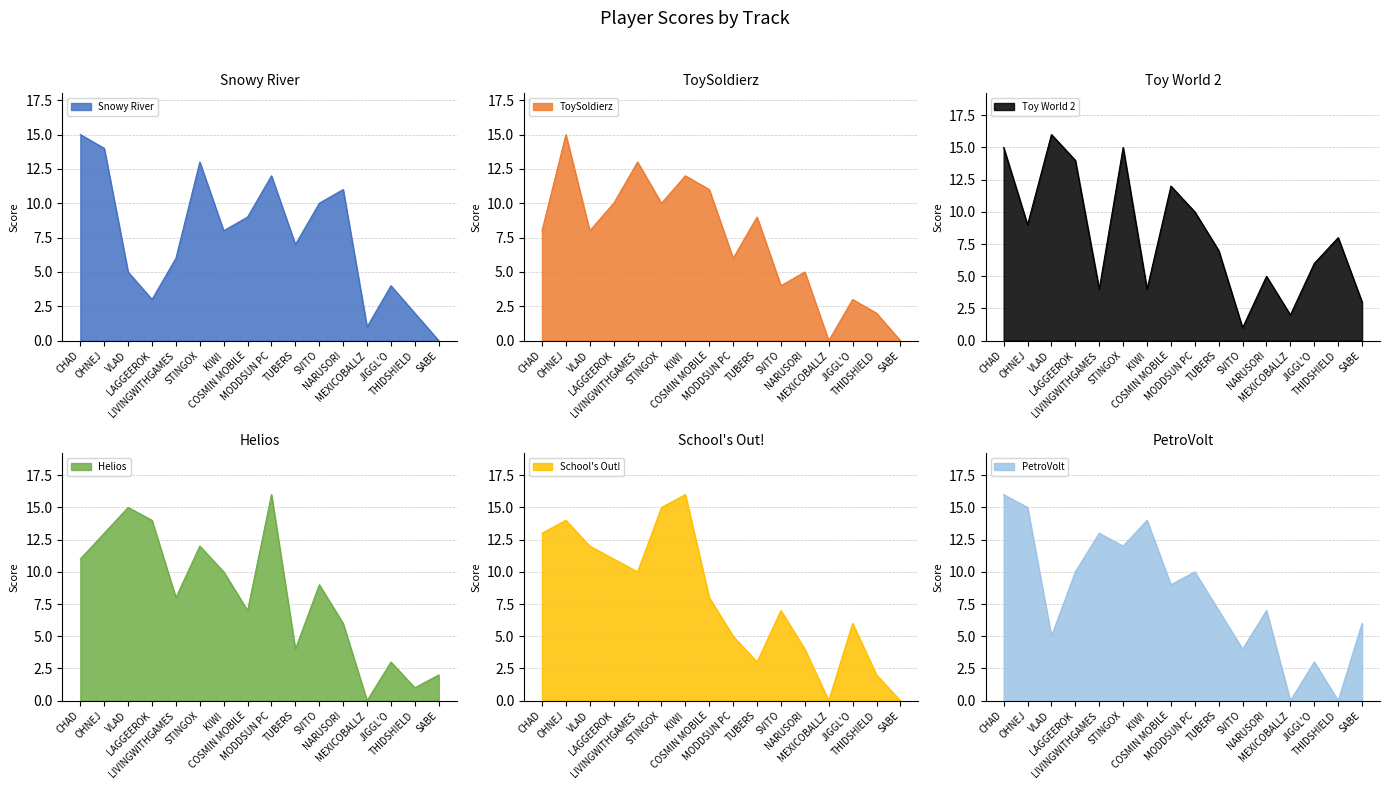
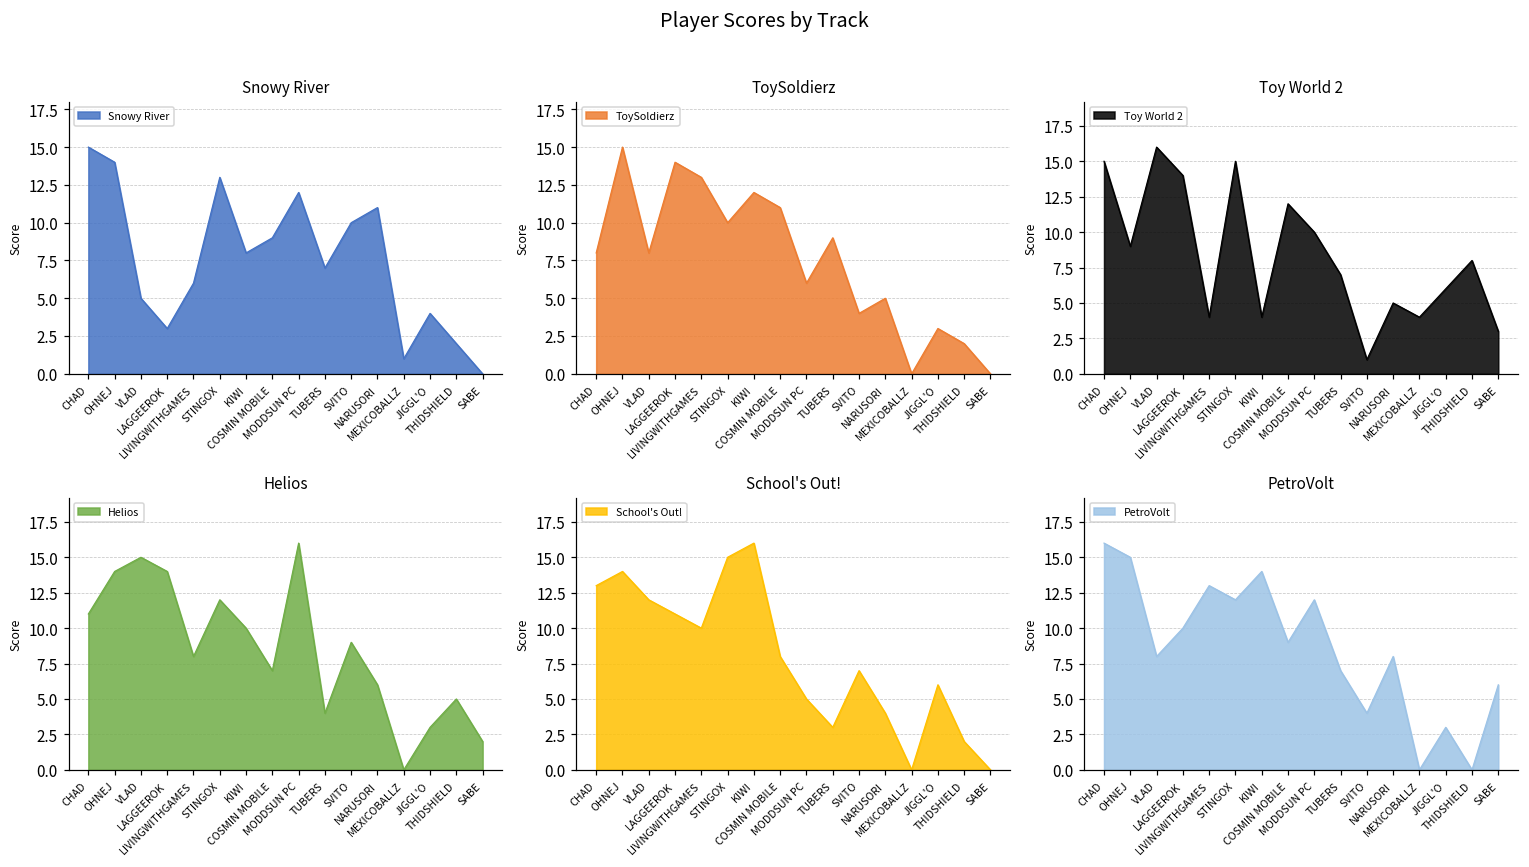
  {
    "Snowy River": {
      "CHAD": 15.0,
      "OHNEJ": 14.0,
      "VLAD": 5.0,
      "LAGGEEROK": 3.0,
      "LIVINGWITHGAMES": 6.0,
      "STINGOX": 13.0,
      "KIWI": 8.0,
      "COSMIN MOBILE": 9.0,
      "MODDSUN PC": 12.0,
      "TUBERS": 7.0,
      "SVITO": 10.0,
      "NARUSORI": 11.0,
      "MEXICOBALLZ": 1.0,
      "JIGGL'O": 4.0,
      "THIDSHIELD": 2.0,
      "SABE": 0.0
    },
    "ToySoldierz": {
      "CHAD": 8,
      "OHNEJ": 15,
      "VLAD": 8,
-     "LAGGEEROK": 10,
+     "LAGGEEROK": 14,
      "LIVINGWITHGAMES": 13,
      "STINGOX": 10,
      "KIWI": 12,
      "COSMIN MOBILE": 11,
      "MODDSUN PC": 6,
      "TUBERS": 9,
      "SVITO": 4,
      "NARUSORI": 5,
      "MEXICOBALLZ": 0,
      "JIGGL'O": 3,
      "THIDSHIELD": 2,
      "SABE": 0
    },
    "Toy World 2": {
      "CHAD": 15,
      "OHNEJ": 9,
      "VLAD": 16,
      "LAGGEEROK": 14,
      "LIVINGWITHGAMES": 4,
      "STINGOX": 15,
      "KIWI": 4,
      "COSMIN MOBILE": 12,
      "MODDSUN PC": 10,
      "TUBERS": 7,
      "SVITO": 1,
      "NARUSORI": 5,
-     "MEXICOBALLZ": 2,
+     "MEXICOBALLZ": 4,
      "JIGGL'O": 6,
      "THIDSHIELD": 8,
      "SABE": 3
    },
    "Helios": {
      "CHAD": 11,
-     "OHNEJ": 13,
+     "OHNEJ": 14,
      "VLAD": 15,
      "LAGGEEROK": 14,
      "LIVINGWITHGAMES": 8,
      "STINGOX": 12,
      "KIWI": 10,
      "COSMIN MOBILE": 7,
      "MODDSUN PC": 16,
      "TUBERS": 4,
      "SVITO": 9,
      "NARUSORI": 6,
      "MEXICOBALLZ": 0,
      "JIGGL'O": 3,
-     "THIDSHIELD": 1,
+     "THIDSHIELD": 5,
      "SABE": 2
    },
    "School's Out!": {
      "CHAD": 13.0,
      "OHNEJ": 14.0,
      "VLAD": 12.0,
      "LAGGEEROK": 11.0,
      "LIVINGWITHGAMES": 10.0,
      "STINGOX": 15.0,
      "KIWI": 16.0,
      "COSMIN MOBILE": 8.0,
      "MODDSUN PC": 5.0,
      "TUBERS": 3.0,
      "SVITO": 7.0,
      "NARUSORI": 4.0,
      "MEXICOBALLZ": 0.0,
      "JIGGL'O": 6.0,
      "THIDSHIELD": 2.0,
      "SABE": 0.0
    },
    "PetroVolt": {
      "CHAD": 16,
      "OHNEJ": 15,
-     "VLAD": 5,
+     "VLAD": 8,
      "LAGGEEROK": 10,
      "LIVINGWITHGAMES": 13,
      "STINGOX": 12,
      "KIWI": 14,
      "COSMIN MOBILE": 9,
-     "MODDSUN PC": 10,
+     "MODDSUN PC": 12,
      "TUBERS": 7,
      "SVITO": 4,
-     "NARUSORI": 7,
+     "NARUSORI": 8,
      "MEXICOBALLZ": 0,
      "JIGGL'O": 3,
      "THIDSHIELD": 0,
      "SABE": 6
    }
  }
